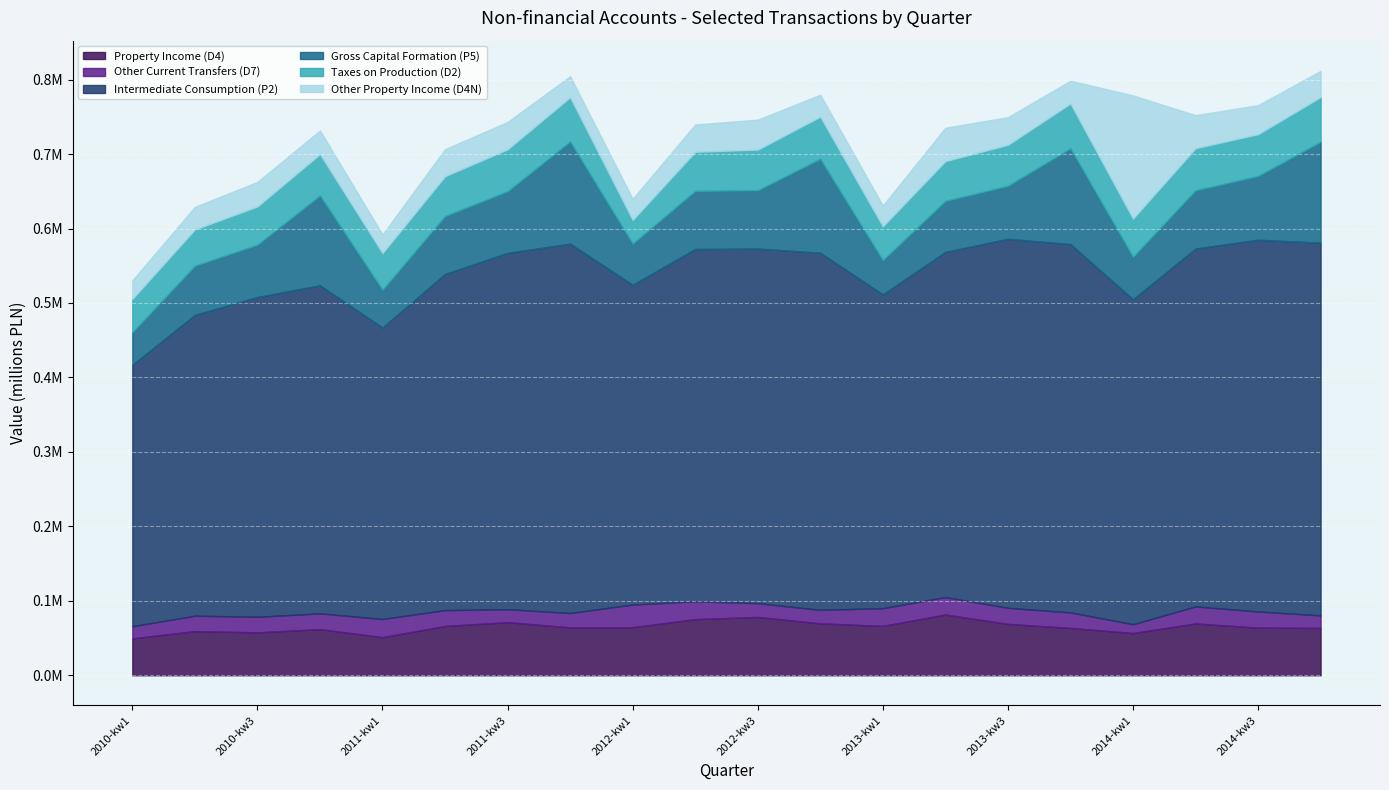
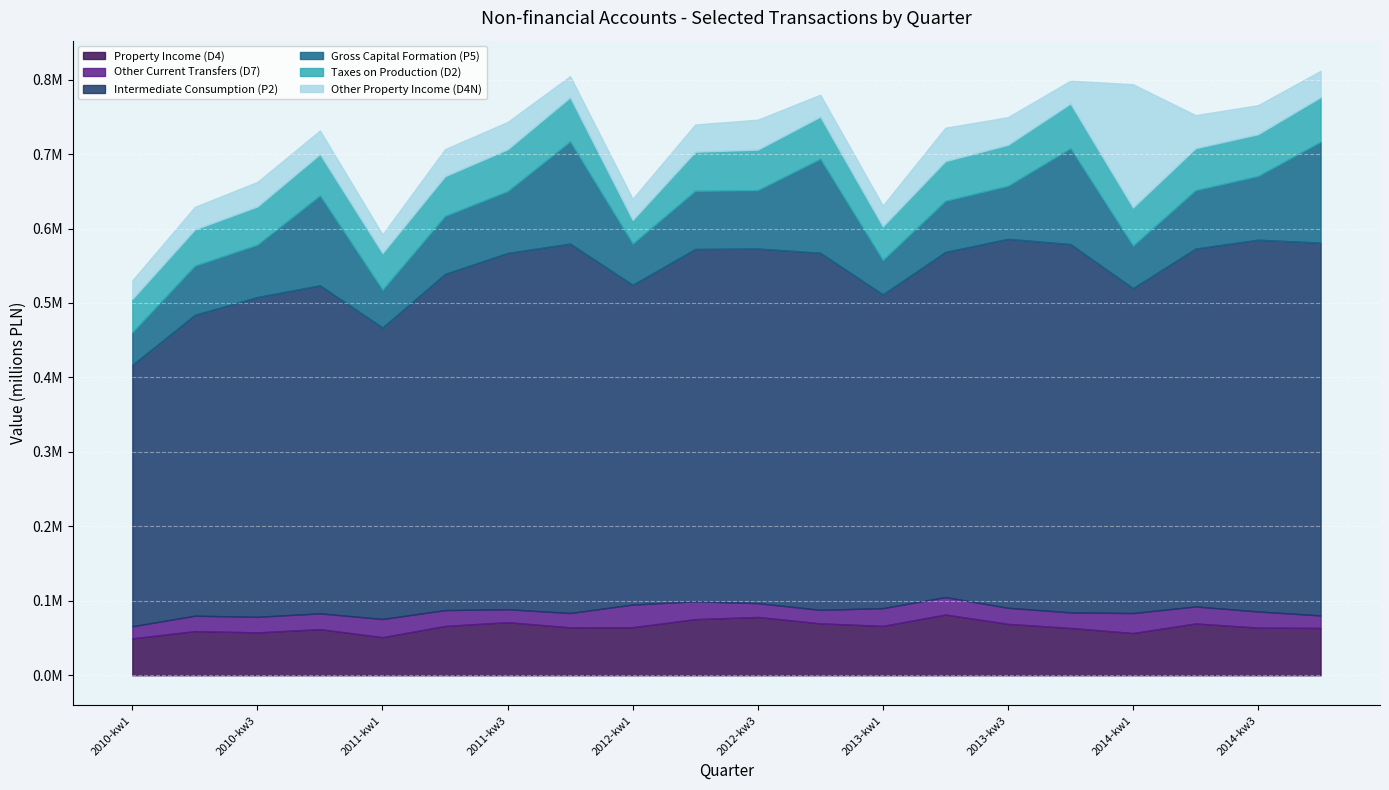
  {
    "Other Current Transfers (D7)": {
      "2010-kw1": 20000,
      "2010-kw3": 20000,
      "2011-kw1": 20000,
      "2011-kw3": 20000,
      "2012-kw1": 30000,
      "2012-kw3": 20000,
      "2013-kw1": 20000,
      "2013-kw3": 20000,
-     "2014-kw1": 10000,
+     "2014-kw1": 30000,
      "2014-kw3": 20000
    },
    "Taxes on Production (D2)": {
      "2010-kw1": 40000,
      "2010-kw3": 50000,
      "2011-kw1": 50000,
      "2011-kw3": 60000,
      "2012-kw1": 30000,
      "2012-kw3": 50000,
      "2013-kw1": 50000,
      "2013-kw3": 60000,
      "2014-kw1": 50000,
      "2014-kw3": 60000
    },
    "Other Property Income (D4N)": {
      "2010-kw1": 20000,
      "2010-kw3": 30000,
      "2011-kw1": 30000,
      "2011-kw3": 40000,
      "2012-kw1": 30000,
      "2012-kw3": 40000,
      "2013-kw1": 30000,
      "2013-kw3": 40000,
      "2014-kw1": 170000,
      "2014-kw3": 40000
    }
  }
